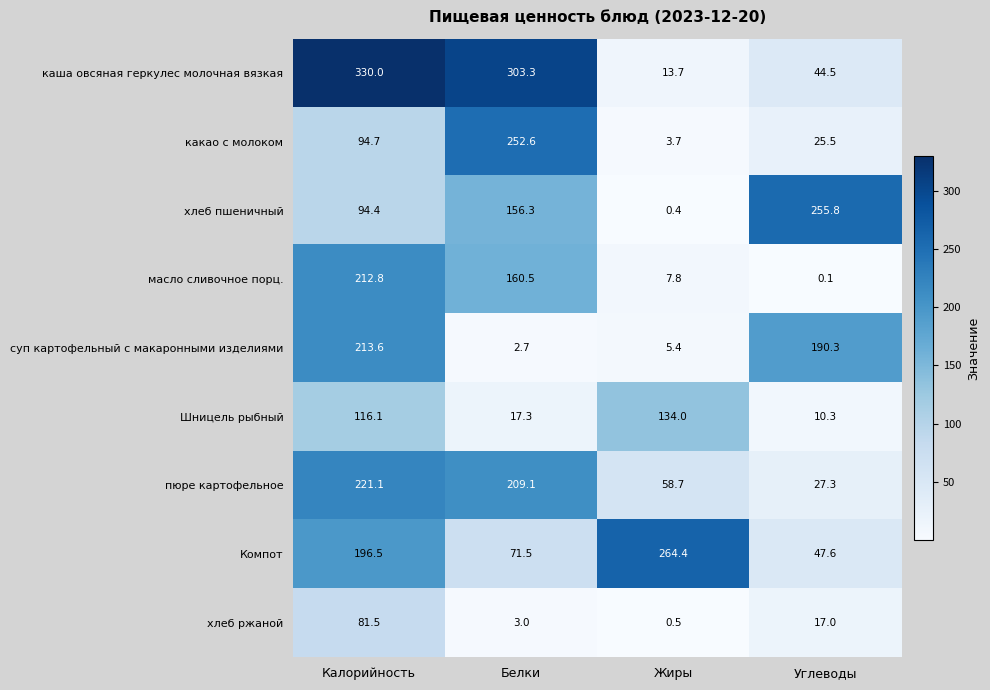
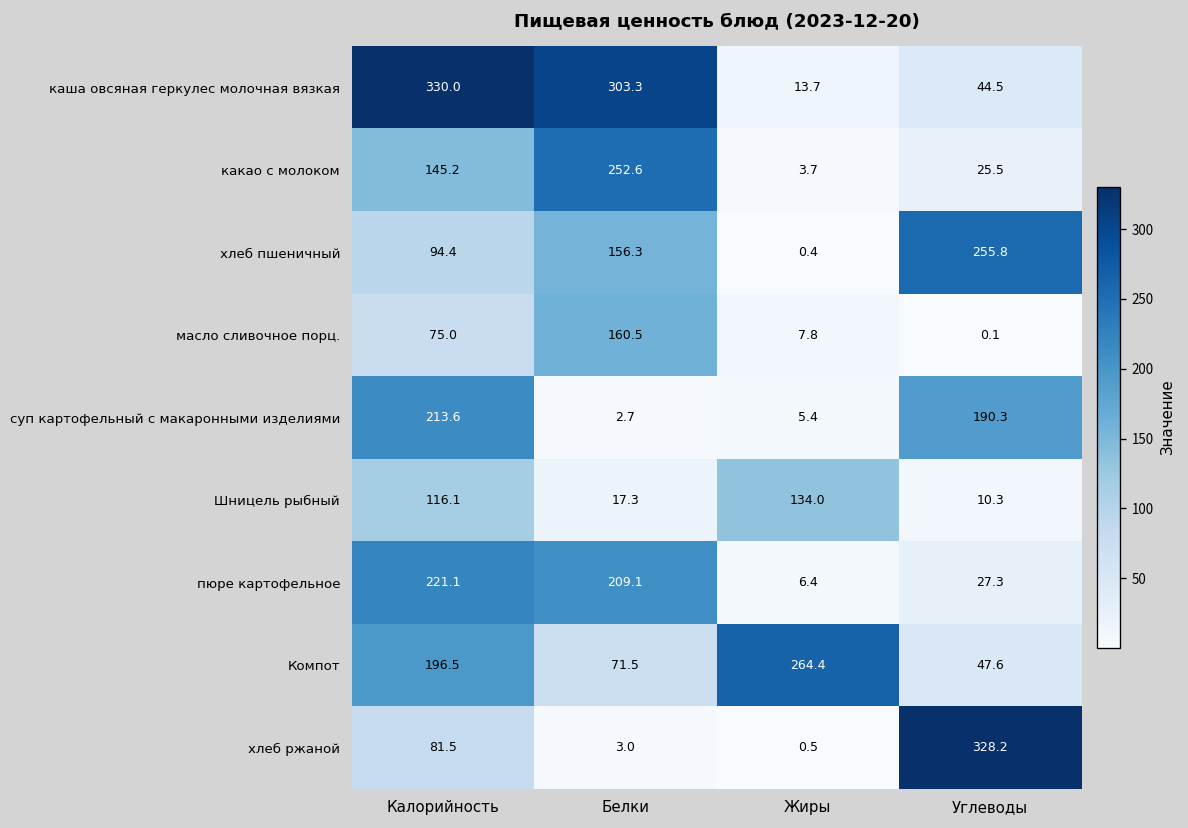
  {
    "каша овсяная геркулес молочная вязкая": {
      "Калорийность": 330.0,
      "Белки": 303.3,
      "Жиры": 13.7,
      "Углеводы": 44.5
    },
    "какао с молоком": {
-     "Калорийность": 94.7,
+     "Калорийность": 145.2,
      "Белки": 252.6,
      "Жиры": 3.7,
      "Углеводы": 25.5
    },
    "хлеб пшеничный": {
      "Калорийность": 94.4,
      "Белки": 156.3,
      "Жиры": 0.4,
      "Углеводы": 255.8
    },
    "масло сливочное порц.": {
-     "Калорийность": 212.8,
+     "Калорийность": 75.0,
      "Белки": 160.5,
      "Жиры": 7.8,
      "Углеводы": 0.1
    },
    "суп картофельный с макаронными изделиями": {
      "Калорийность": 213.6,
      "Белки": 2.7,
      "Жиры": 5.4,
      "Углеводы": 190.3
    },
    "Шницель рыбный": {
      "Калорийность": 116.1,
      "Белки": 17.3,
      "Жиры": 134.0,
      "Углеводы": 10.3
    },
    "пюре картофельное": {
      "Калорийность": 221.1,
      "Белки": 209.1,
-     "Жиры": 58.7,
+     "Жиры": 6.4,
      "Углеводы": 27.3
    },
    "Компот": {
      "Калорийность": 196.5,
      "Белки": 71.5,
      "Жиры": 264.4,
      "Углеводы": 47.6
    },
    "хлеб ржаной": {
      "Калорийность": 81.5,
      "Белки": 3.0,
      "Жиры": 0.5,
-     "Углеводы": 17.0
+     "Углеводы": 328.2
    }
  }
